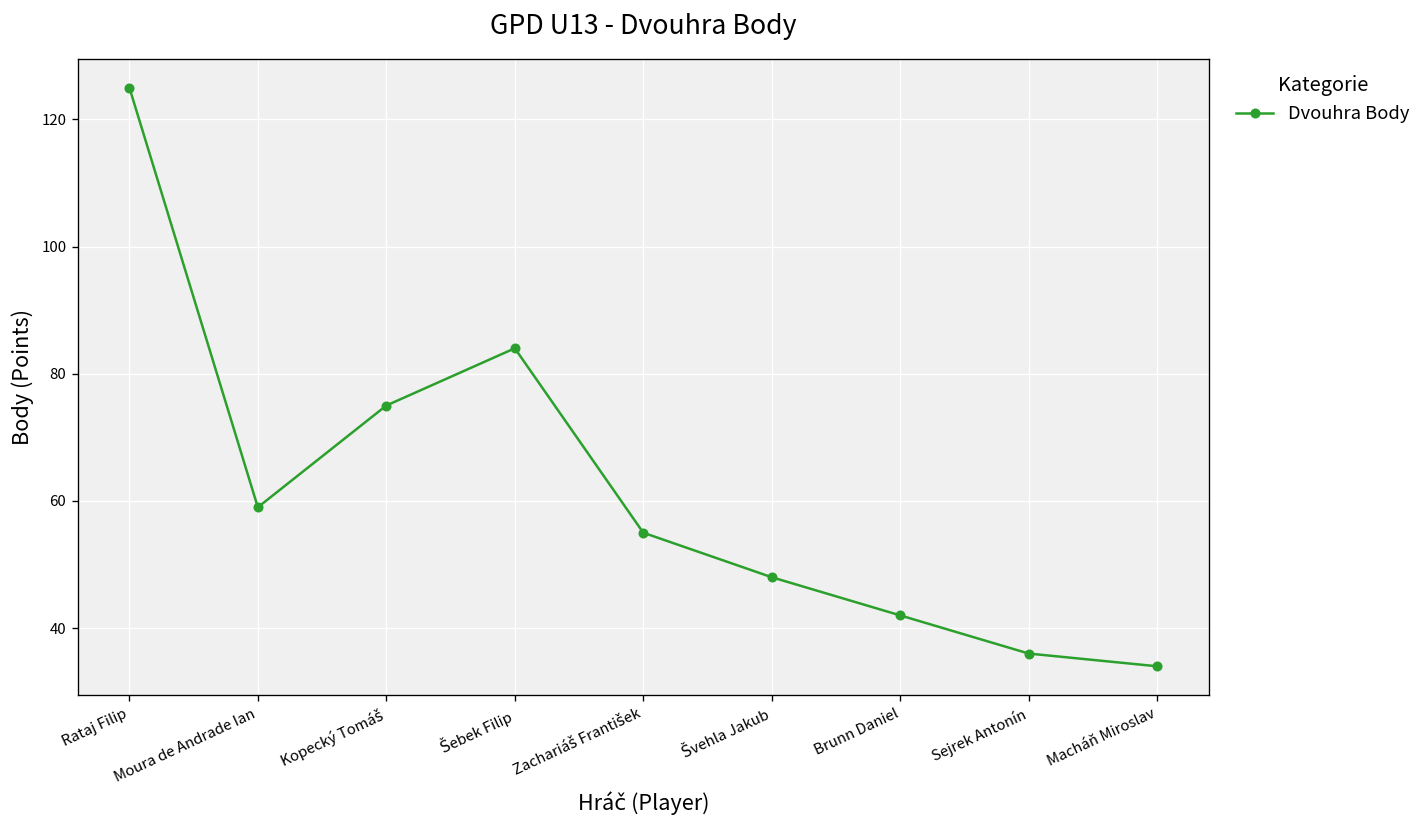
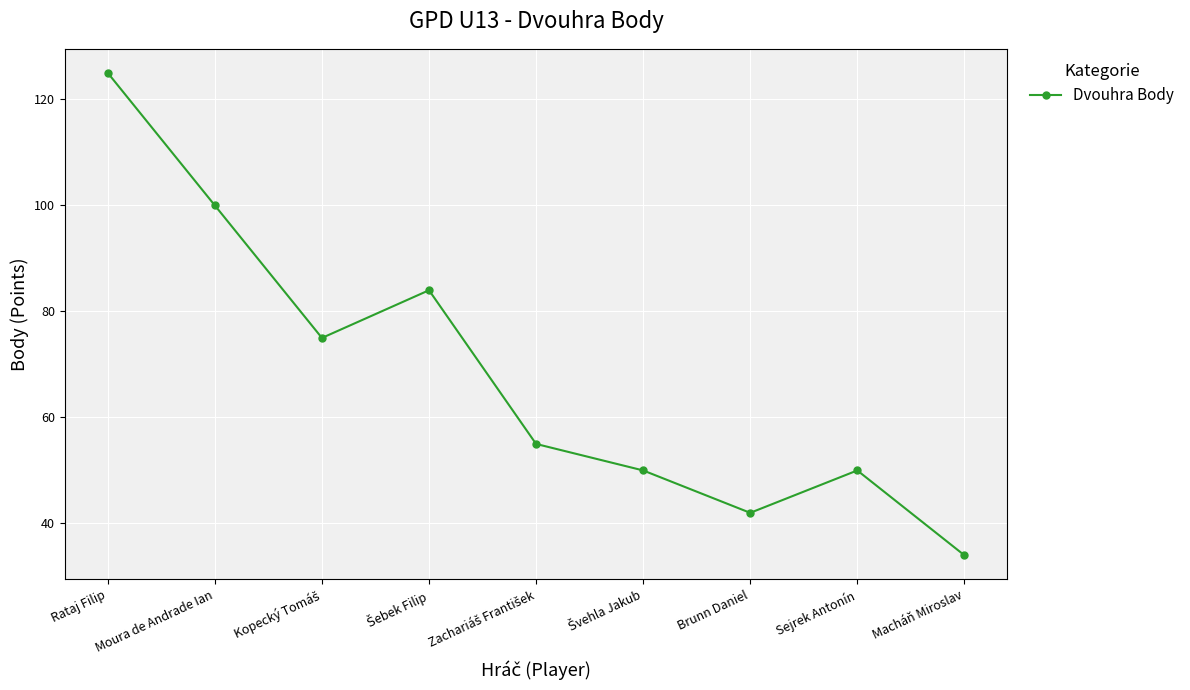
  {
    "Rataj Filip": 125,
-   "Moura de Andrade Ian": 59,
+   "Moura de Andrade Ian": 100,
    "Kopecký Tomáš": 75,
    "Šebek Filip": 84,
    "Zachariáš František": 55,
-   "Švehla Jakub": 48,
+   "Švehla Jakub": 50,
    "Brunn Daniel": 42,
-   "Sejrek Antonín": 36,
+   "Sejrek Antonín": 50,
    "Macháň Miroslav": 34
  }
